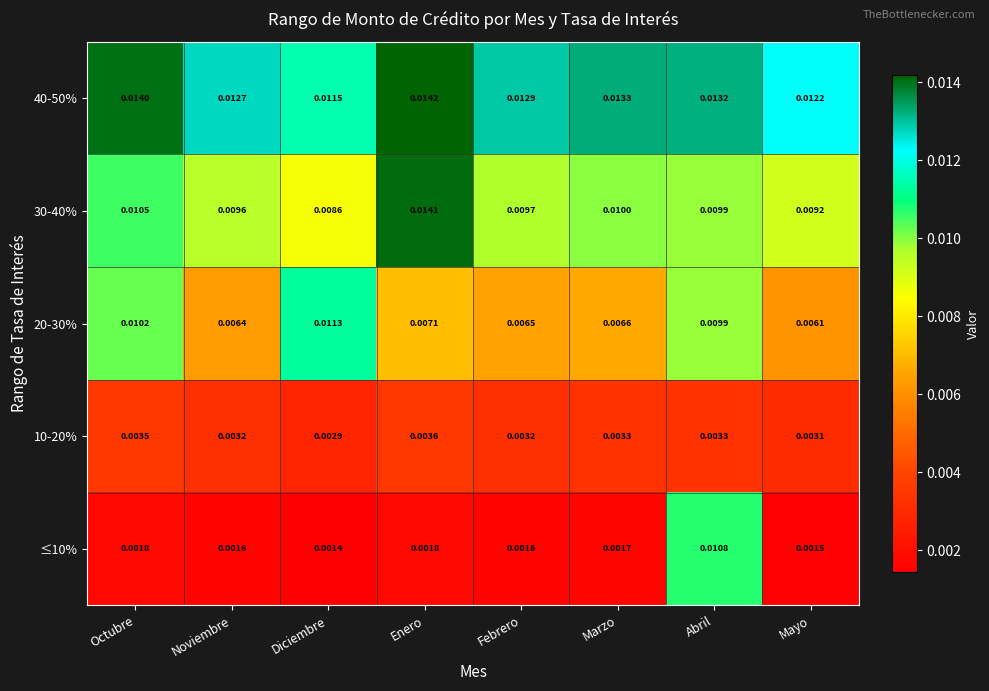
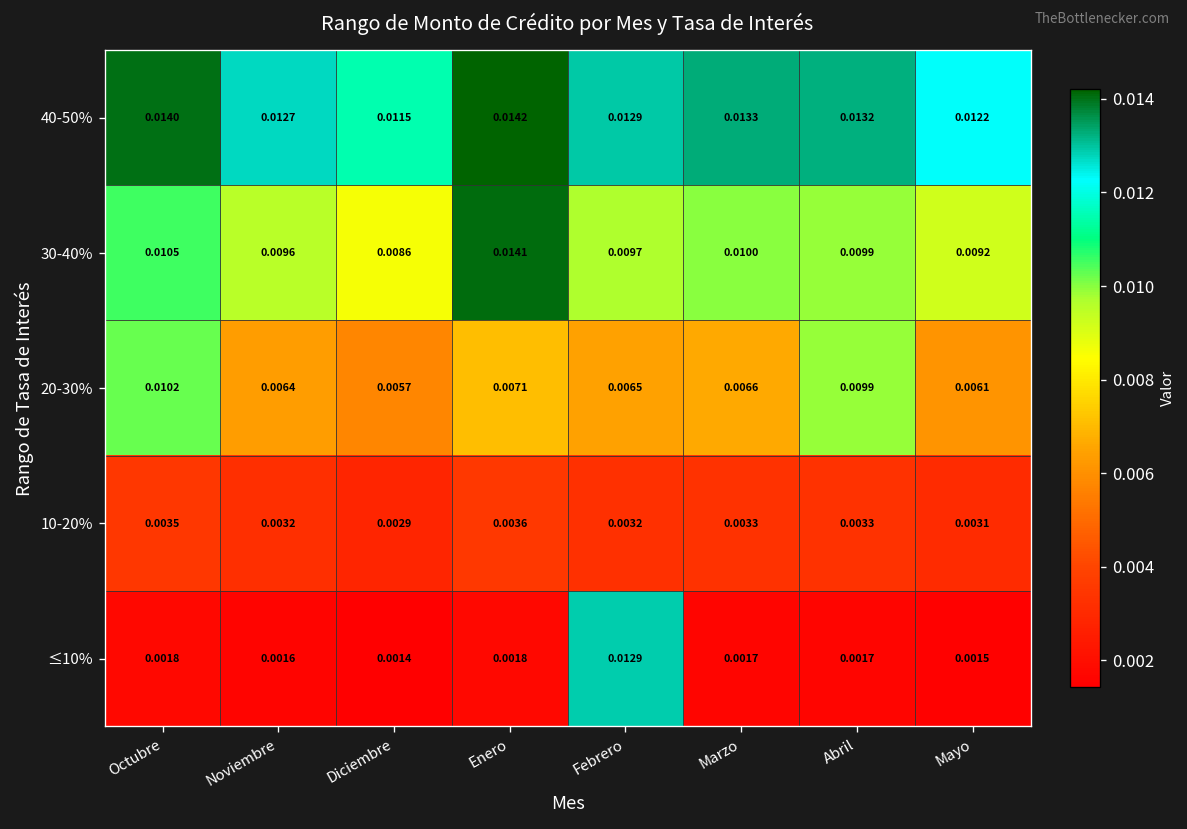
  {
    "40-50%": {
      "Octubre": 0.0140,
      "Noviembre": 0.0127,
      "Diciembre": 0.0115,
      "Enero": 0.0142,
      "Febrero": 0.0129,
      "Marzo": 0.0133,
      "Abril": 0.0132,
      "Mayo": 0.0122
    },
    "30-40%": {
      "Octubre": 0.0105,
      "Noviembre": 0.0096,
      "Diciembre": 0.0086,
      "Enero": 0.0141,
      "Febrero": 0.0097,
      "Marzo": 0.0100,
      "Abril": 0.0099,
      "Mayo": 0.0092
    },
    "20-30%": {
      "Octubre": 0.0102,
      "Noviembre": 0.0064,
-     "Diciembre": 0.0113,
+     "Diciembre": 0.0057,
      "Enero": 0.0071,
      "Febrero": 0.0065,
      "Marzo": 0.0066,
      "Abril": 0.0099,
      "Mayo": 0.0061
    },
    "10-20%": {
      "Octubre": 0.0035,
      "Noviembre": 0.0032,
      "Diciembre": 0.0029,
      "Enero": 0.0036,
      "Febrero": 0.0032,
      "Marzo": 0.0033,
      "Abril": 0.0033,
      "Mayo": 0.0031
    },
    "≤10%": {
      "Octubre": 0.0018,
      "Noviembre": 0.0016,
      "Diciembre": 0.0014,
      "Enero": 0.0018,
-     "Febrero": 0.0016,
+     "Febrero": 0.0129,
      "Marzo": 0.0017,
-     "Abril": 0.0108,
+     "Abril": 0.0017,
      "Mayo": 0.0015
    }
  }
